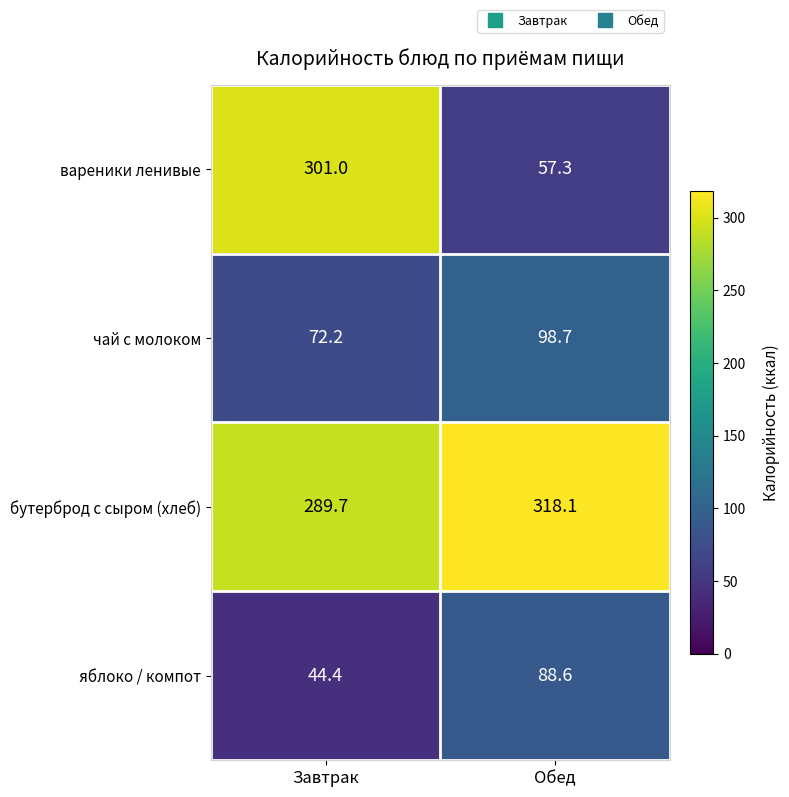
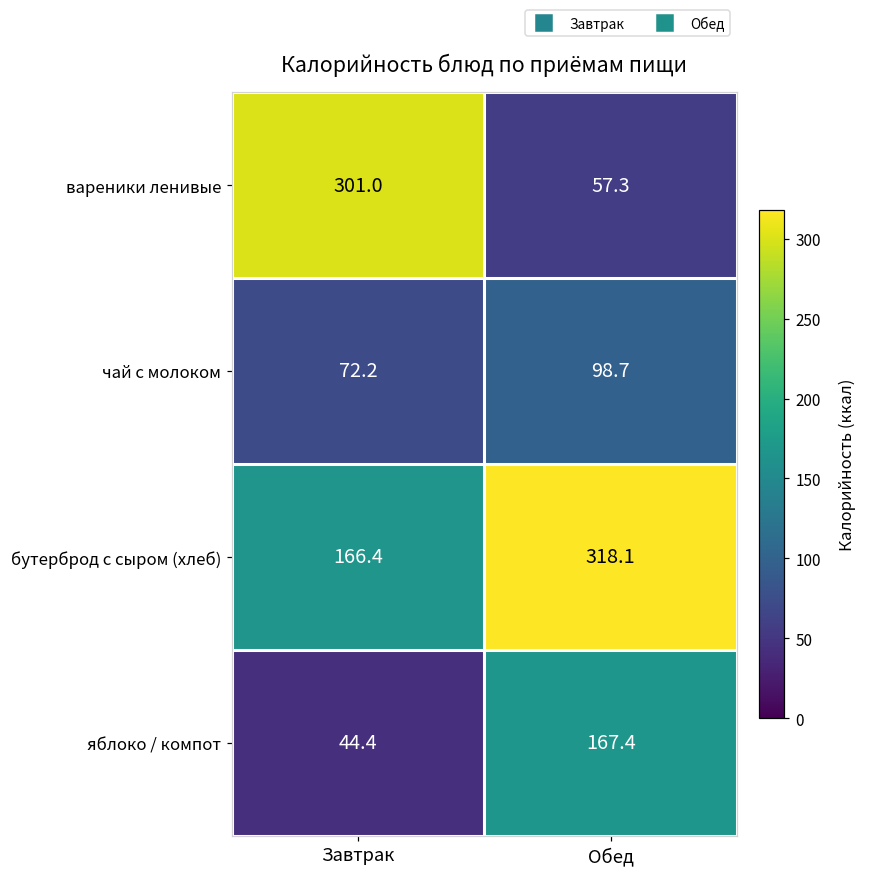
  {
    "вареники ленивые": {
      "Завтрак": 301.0,
      "Обед": 57.3
    },
    "чай с молоком": {
      "Завтрак": 72.2,
      "Обед": 98.7
    },
    "бутерброд с сыром (хлеб)": {
-     "Завтрак": 289.7,
+     "Завтрак": 166.4,
      "Обед": 318.1
    },
    "яблоко / компот": {
      "Завтрак": 44.4,
-     "Обед": 88.6
+     "Обед": 167.4
    }
  }
